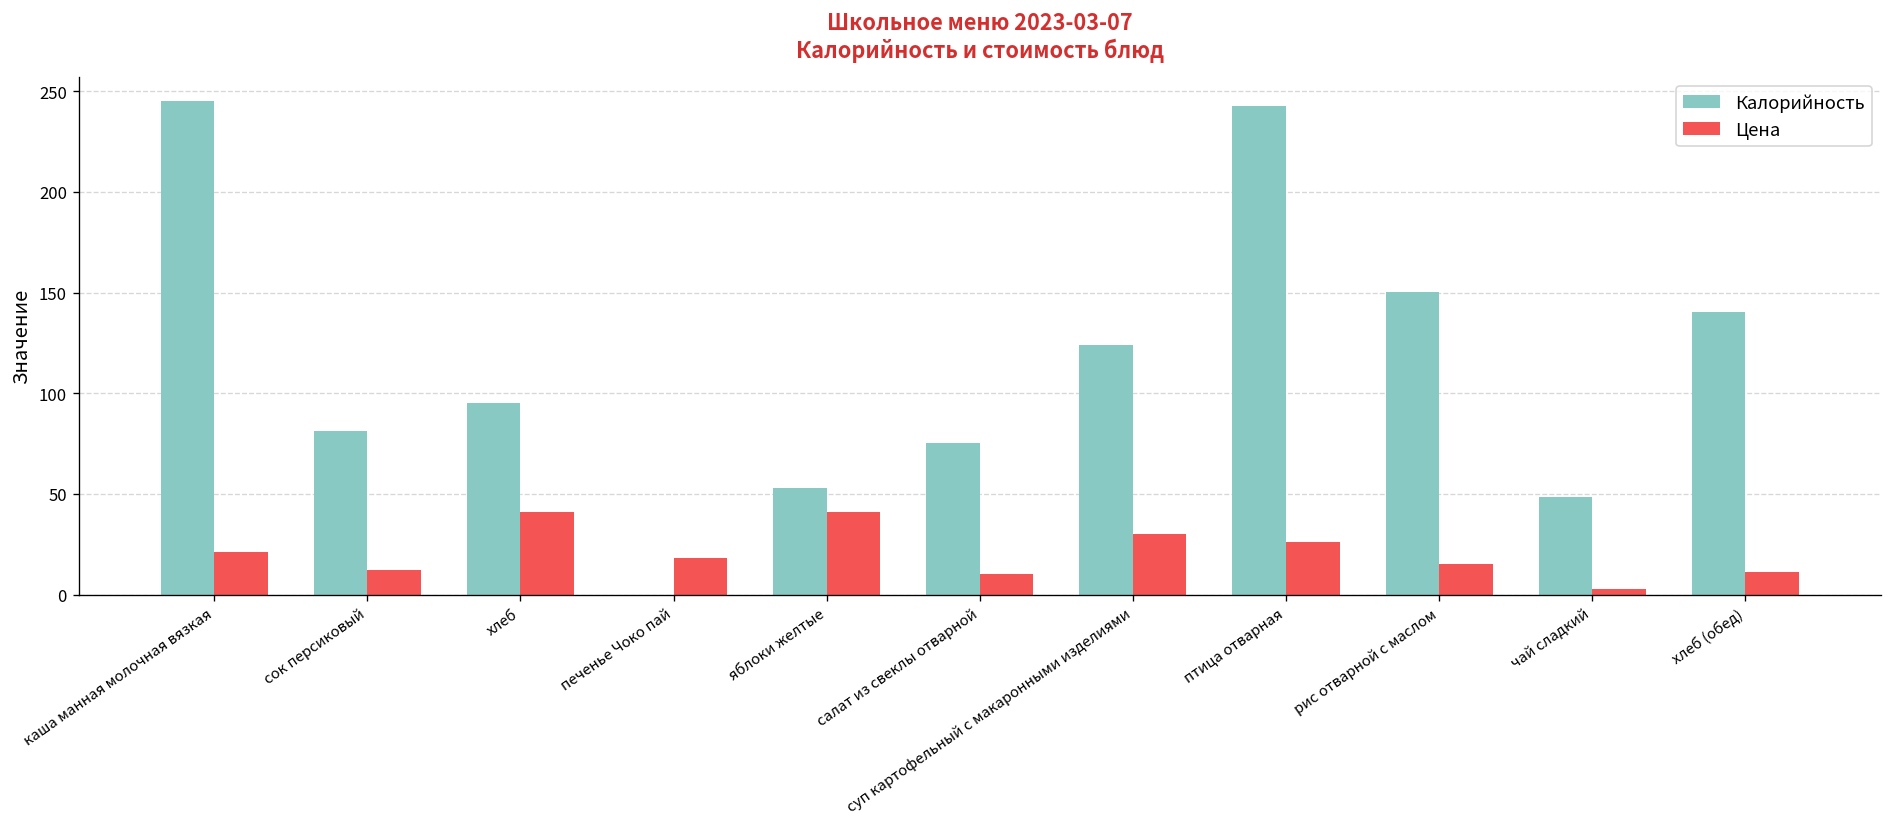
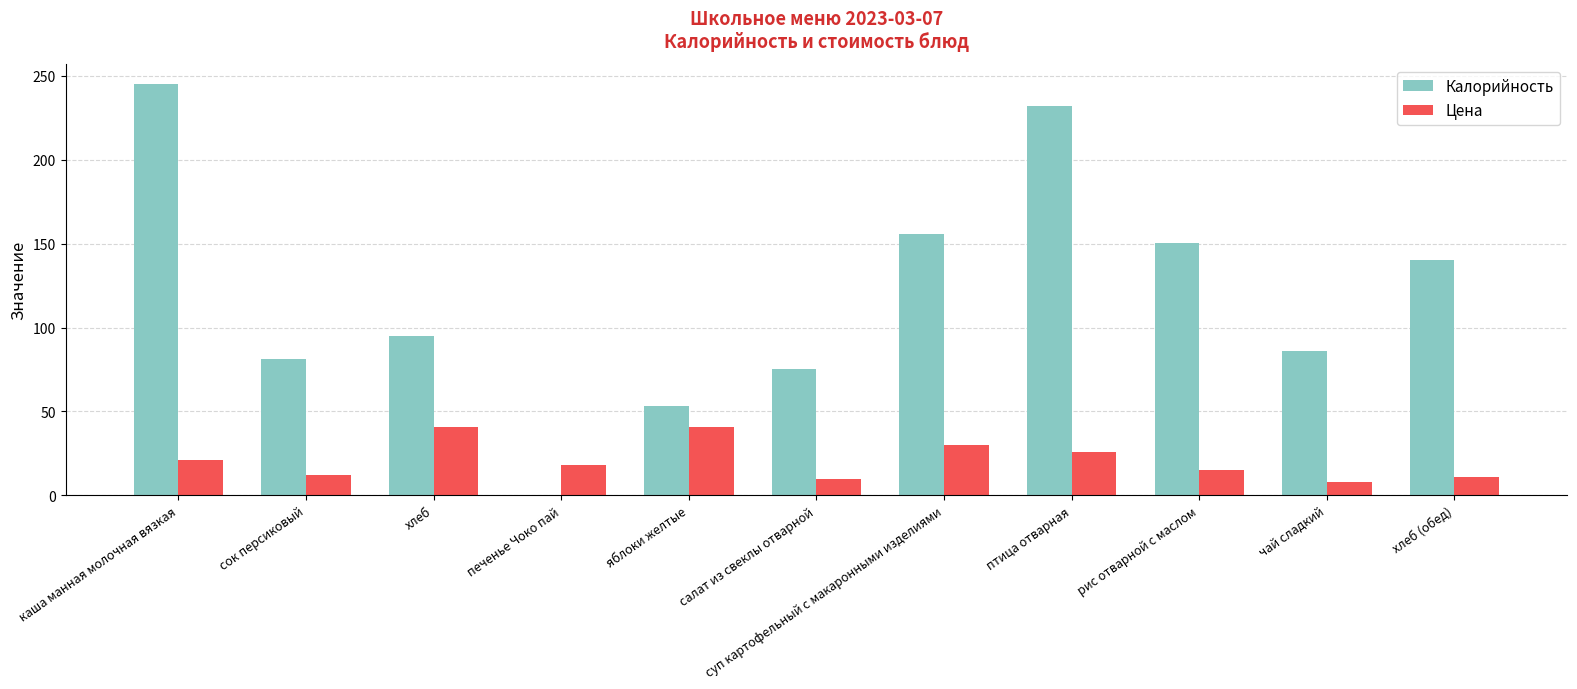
  {
    "Калорийность": {
      "каша манная молочная вязкая": 245,
      "сок персиковый": 81,
      "хлеб": 95,
      "печенье Чоко пай": 0,
      "яблоки желтые": 53,
      "салат из свеклы отварной": 75,
-     "суп картофельный с макаронными изделиями": 124,
-     "птица отварная": 243,
+     "суп картофельный с макаронными изделиями": 156,
+     "птица отварная": 232,
      "рис отварной с маслом": 150,
-     "чай сладкий": 49,
+     "чай сладкий": 86,
      "хлеб (обед)": 140
    },
    "Цена": {
      "каша манная молочная вязкая": 21,
      "сок персиковый": 12,
      "хлеб": 41,
      "печенье Чоко пай": 18,
      "яблоки желтые": 41,
      "салат из свеклы отварной": 10,
      "суп картофельный с макаронными изделиями": 30,
      "птица отварная": 26,
      "рис отварной с маслом": 15,
-     "чай сладкий": 3,
+     "чай сладкий": 8,
      "хлеб (обед)": 11
    }
  }
